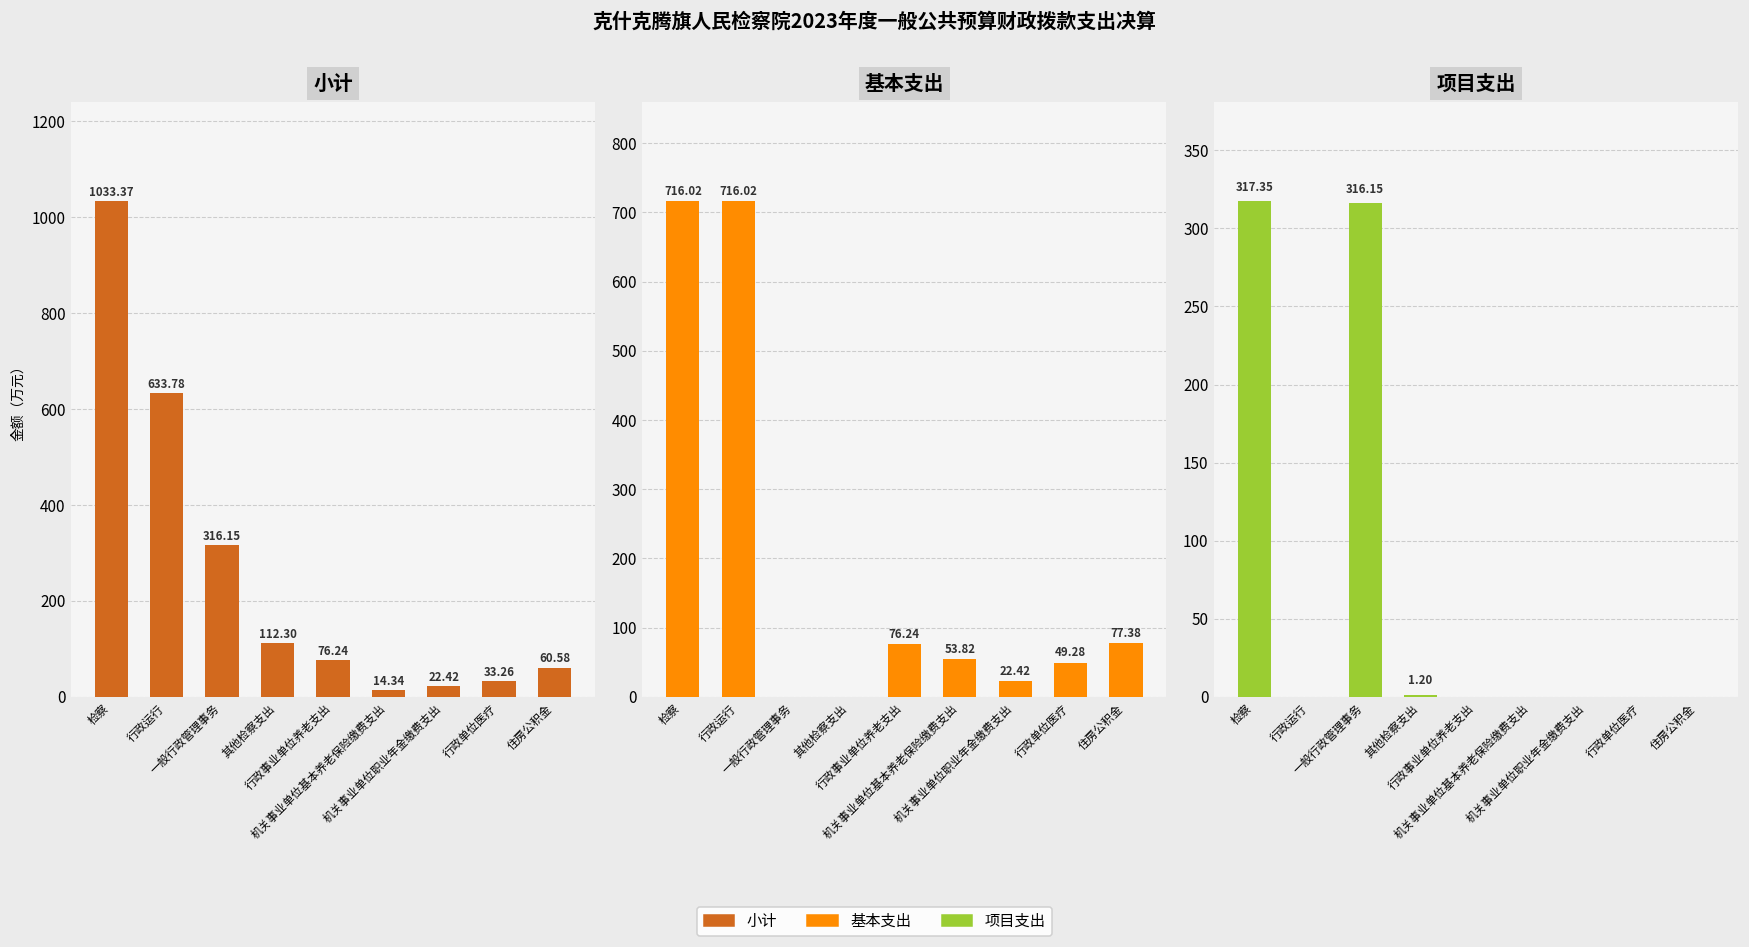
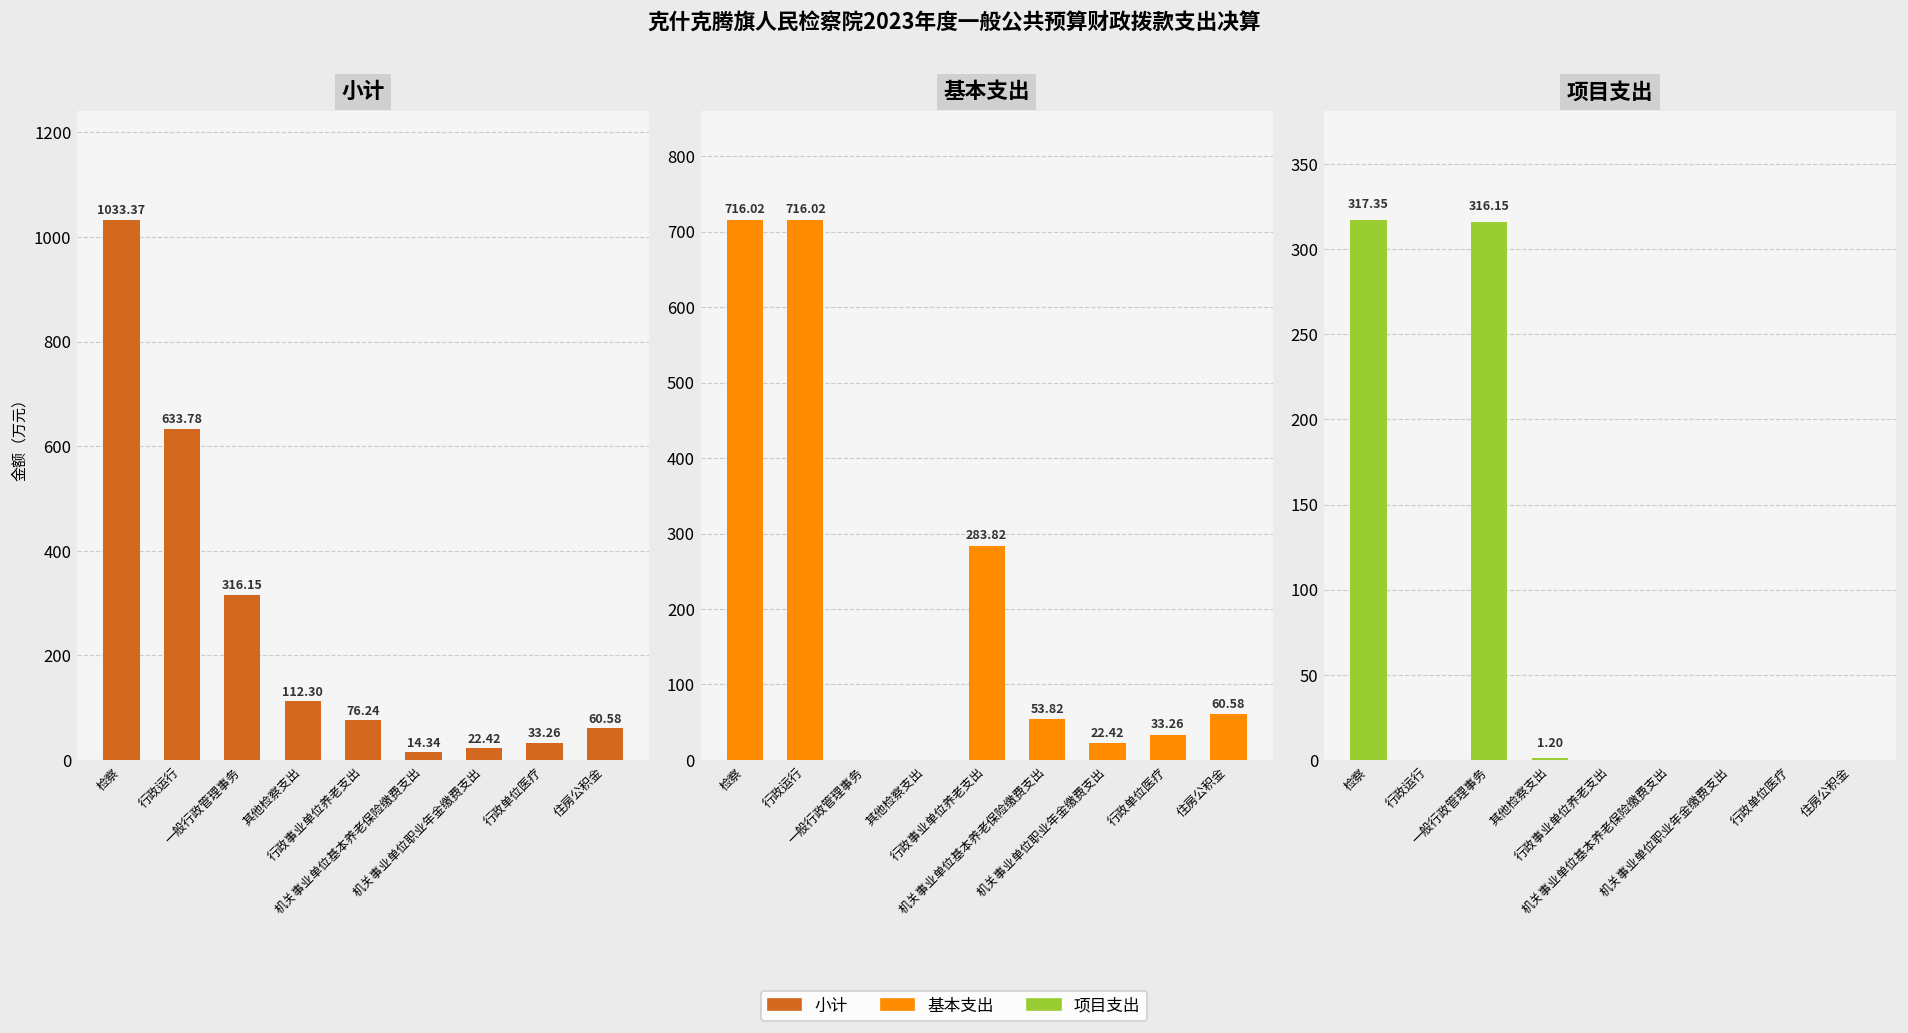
  {
    "小计": {
      "检察": 1033.37,
      "行政运行": 633.78,
      "一般行政管理事务": 316.15,
      "其他检察支出": 112.30,
      "行政事业单位养老支出": 76.24,
      "机关事业单位基本养老保险缴费支出": 14.34,
      "机关事业单位职业年金缴费支出": 22.42,
      "行政单位医疗": 33.26,
      "住房公积金": 60.58
    },
    "基本支出": {
      "检察": 716.02,
      "行政运行": 716.02,
-     "行政事业单位养老支出": 76.24,
+     "行政事业单位养老支出": 283.82,
      "机关事业单位基本养老保险缴费支出": 53.82,
      "机关事业单位职业年金缴费支出": 22.42,
-     "行政单位医疗": 49.28,
-     "住房公积金": 77.38
+     "行政单位医疗": 33.26,
+     "住房公积金": 60.58
    },
    "项目支出": {
      "检察": 317.35,
      "一般行政管理事务": 316.15,
      "其他检察支出": 1.20
    }
  }
